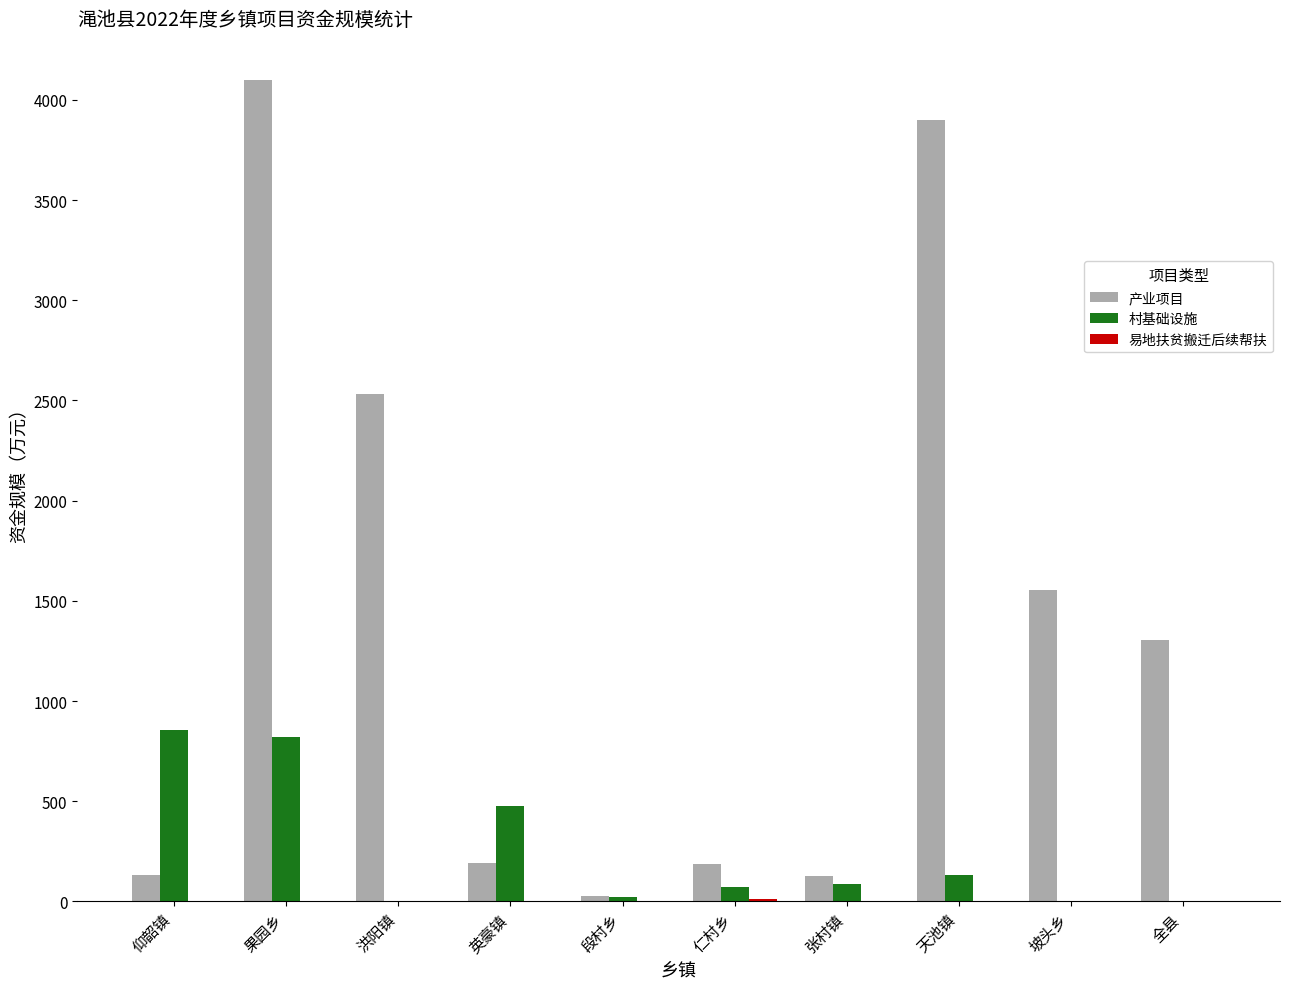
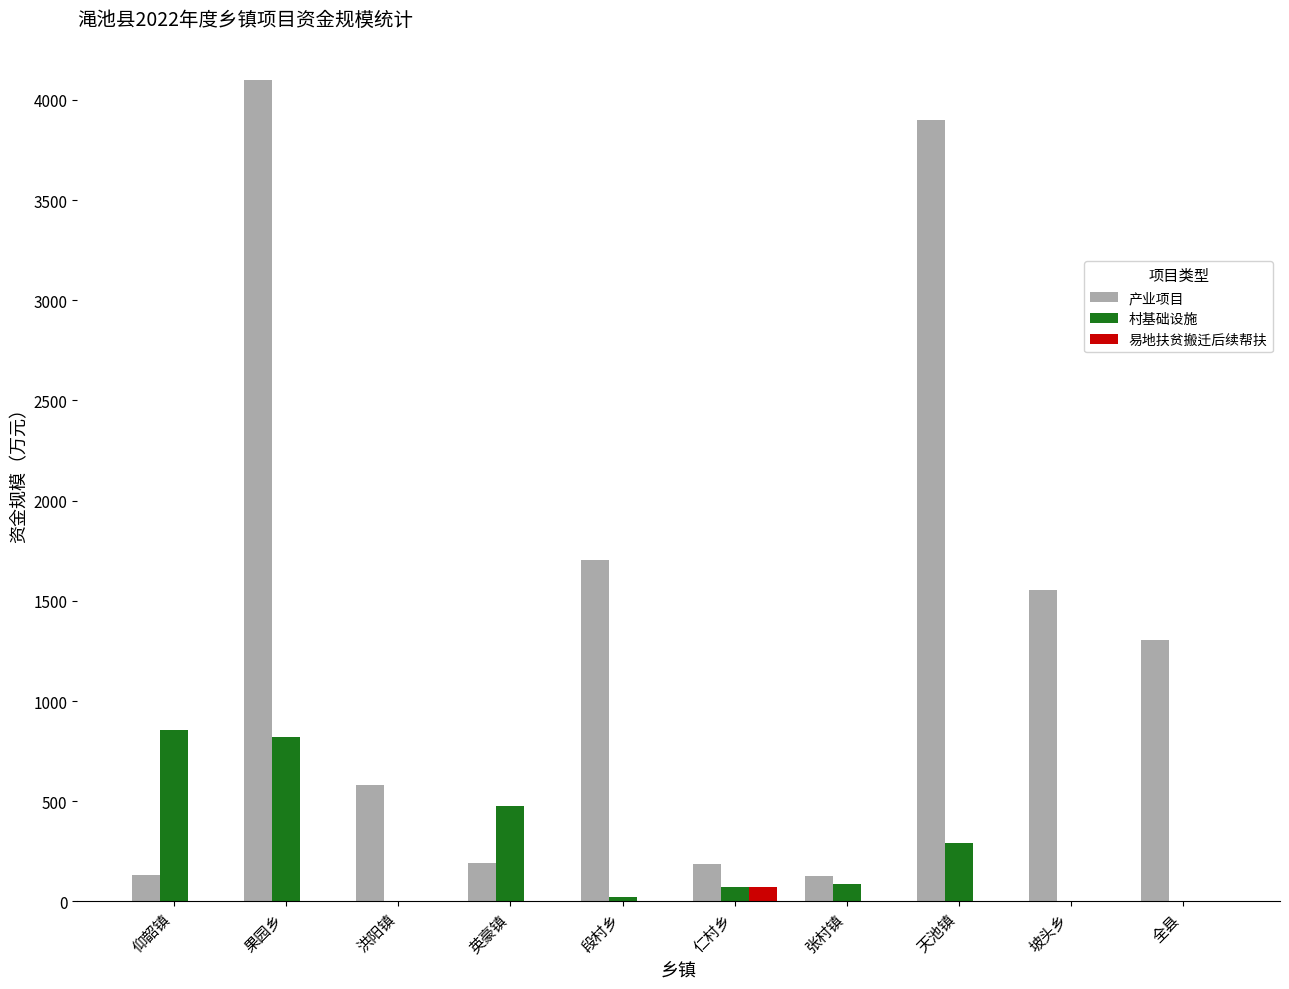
  {
    "产业项目": {
      "仰韶镇": 130,
      "果园乡": 4100,
-     "洪阳镇": 2530,
+     "洪阳镇": 580,
      "英豪镇": 190,
-     "段村乡": 30,
+     "段村乡": 1700,
      "仁村乡": 190,
      "张村镇": 130,
      "天池镇": 3900,
      "坡头乡": 1560,
      "全县": 1310
    },
    "村基础设施": {
      "仰韶镇": 860,
      "果园乡": 820,
      "洪阳镇": 0,
      "英豪镇": 480,
      "段村乡": 20,
      "仁村乡": 70,
      "张村镇": 90,
-     "天池镇": 130,
+     "天池镇": 290,
      "坡头乡": 0,
      "全县": 0
    },
    "易地扶贫搬迁后续帮扶": {
      "仰韶镇": 0,
      "果园乡": 0,
      "洪阳镇": 0,
      "英豪镇": 0,
      "段村乡": 0,
-     "仁村乡": 10,
+     "仁村乡": 70,
      "张村镇": 0,
      "天池镇": 0,
      "坡头乡": 0,
      "全县": 0
    }
  }
